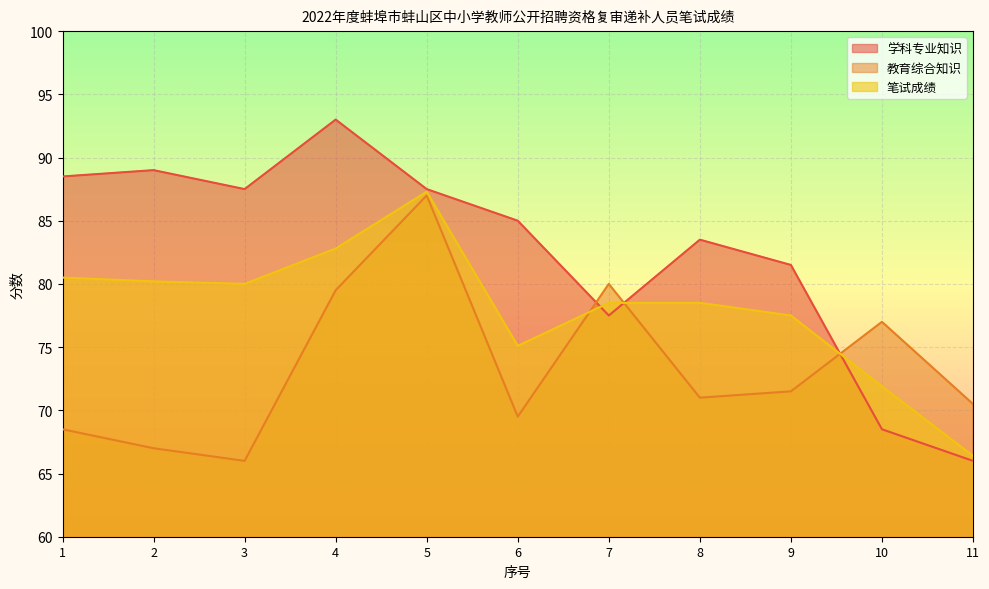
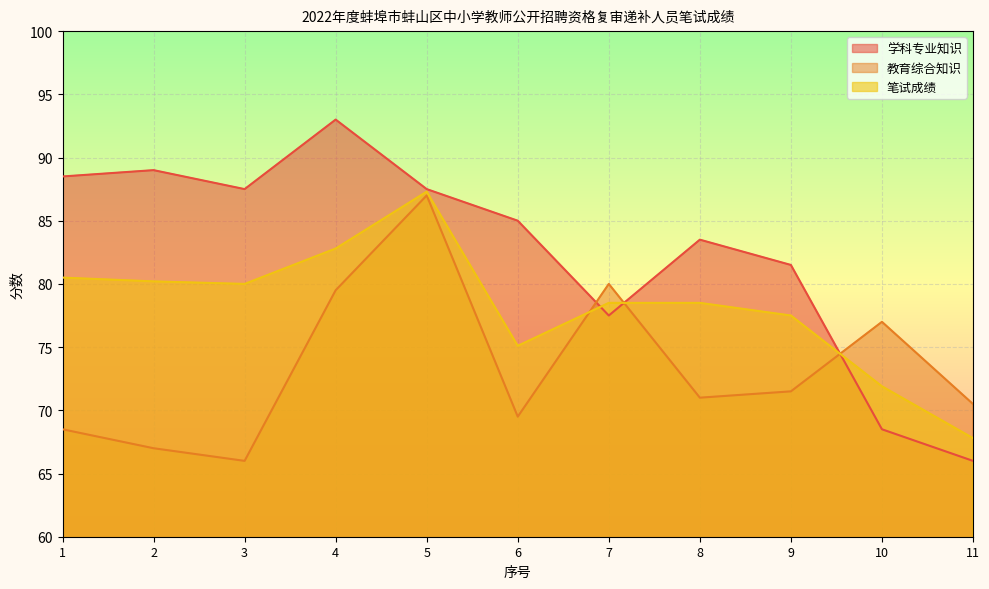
  {
    "笔试成绩": {
      "1": 80.5,
      "2": 80.2,
      "3": 80.0,
      "4": 82.8,
      "6": 75.1,
      "7": 78.5,
      "8": 78.5,
      "9": 77.5,
      "10": 71.9,
-     "11": 66.4
+     "11": 67.8
    }
  }
